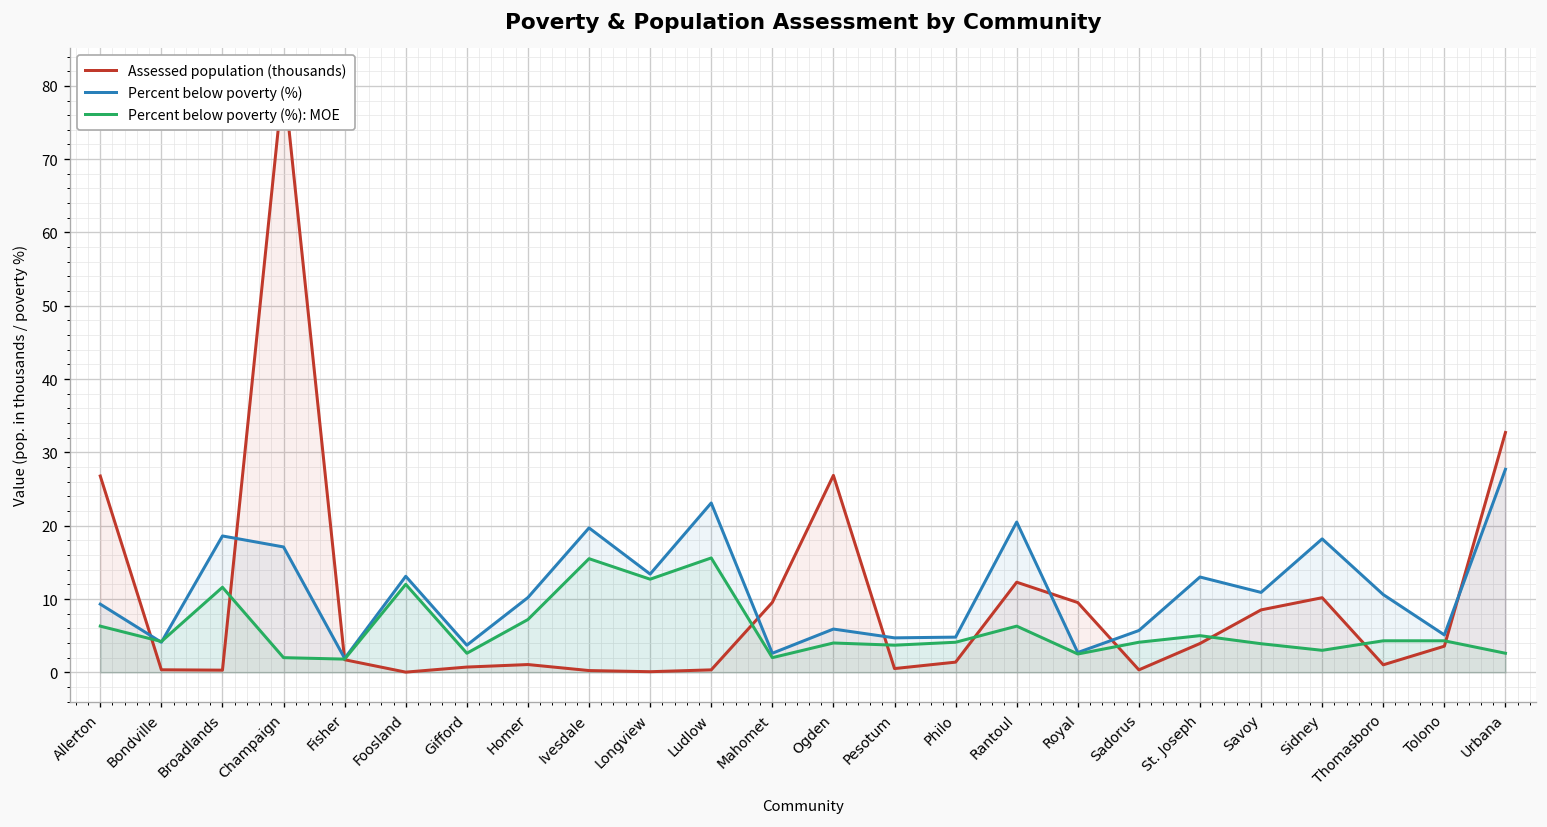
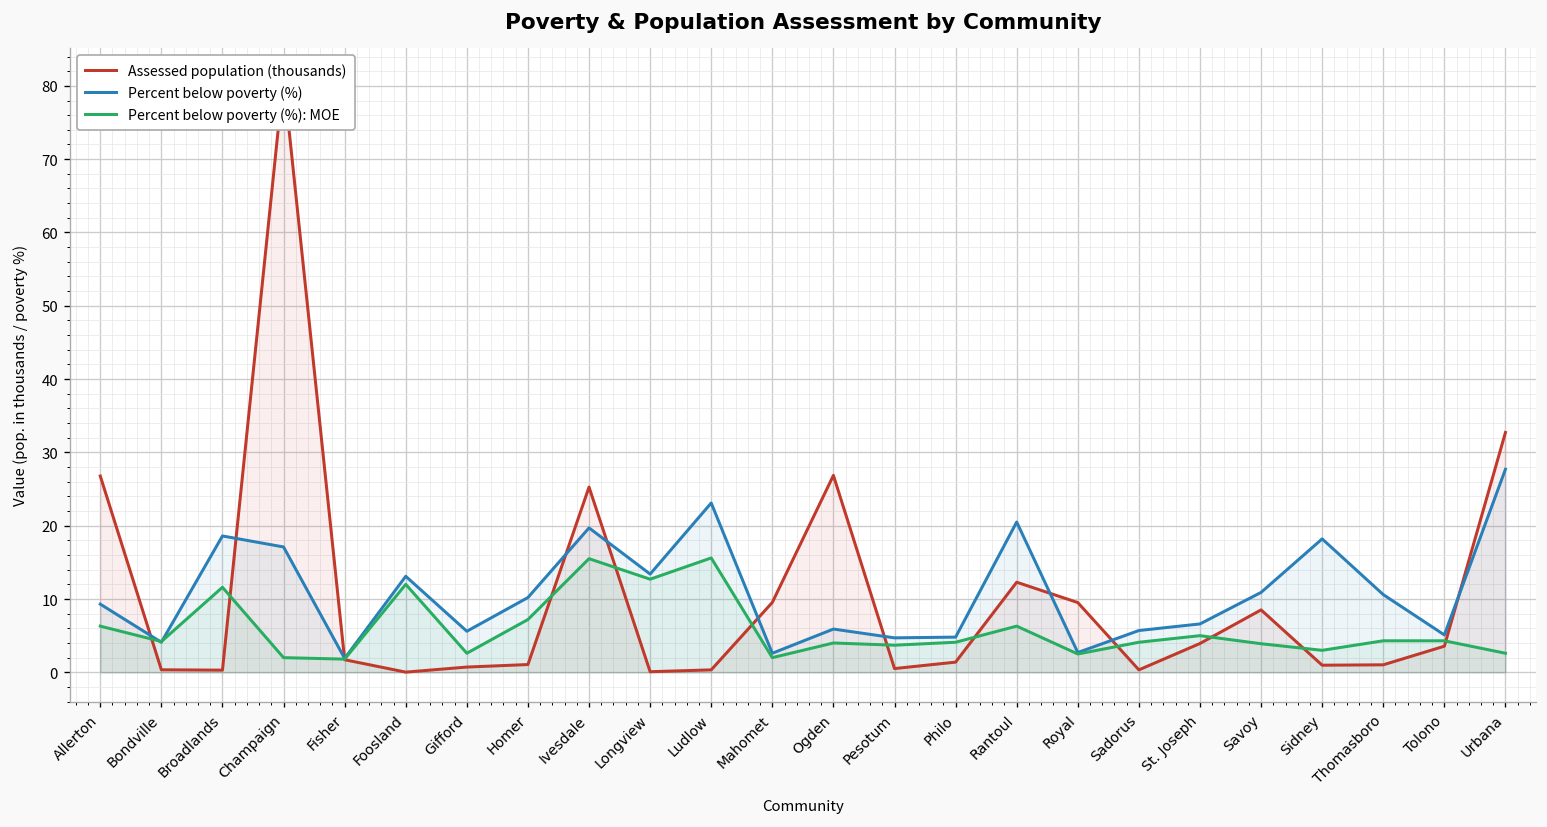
  {
    "Assessed population (thousands)": {
      "Allerton": 27,
      "Bondville": 0,
      "Broadlands": 0,
      "Foosland": 0,
      "Gifford": 1,
      "Homer": 1,
-     "Ivesdale": 0,
+     "Ivesdale": 25,
      "Longview": 0,
      "Ludlow": 0,
      "Mahomet": 10,
      "Ogden": 27,
      "Pesotum": 1,
      "Philo": 1,
      "Rantoul": 12,
      "Royal": 10,
      "Sadorus": 0,
      "St. Joseph": 4,
      "Savoy": 9,
-     "Sidney": 10,
+     "Sidney": 1,
      "Thomasboro": 1,
      "Tolono": 4,
      "Urbana": 33
    },
    "Percent below poverty (%)": {
      "Allerton": 9,
      "Broadlands": 19,
      "Champaign": 17,
      "Foosland": 13,
-     "Gifford": 4,
+     "Gifford": 6,
      "Homer": 10,
      "Ivesdale": 20,
      "Longview": 13,
      "Ludlow": 23,
      "Mahomet": 3,
      "Ogden": 6,
      "Pesotum": 5,
      "Philo": 5,
      "Rantoul": 21,
      "Sadorus": 6,
-     "St. Joseph": 13,
+     "St. Joseph": 7,
      "Savoy": 11,
      "Sidney": 18,
      "Thomasboro": 11,
      "Tolono": 5,
      "Urbana": 28
    },
    "Percent below poverty (%): MOE": {
      "Allerton": 6,
      "Broadlands": 12,
      "Champaign": 2,
      "Foosland": 12,
      "Gifford": 3,
      "Homer": 7,
      "Ivesdale": 16,
      "Longview": 13,
      "Ludlow": 16,
      "Mahomet": 2,
      "Ogden": 4,
      "Pesotum": 4,
      "Philo": 4,
      "Rantoul": 6,
      "Sadorus": 4,
      "St. Joseph": 5,
      "Savoy": 4,
      "Sidney": 3,
      "Thomasboro": 4,
      "Tolono": 4,
      "Urbana": 3
    }
  }
